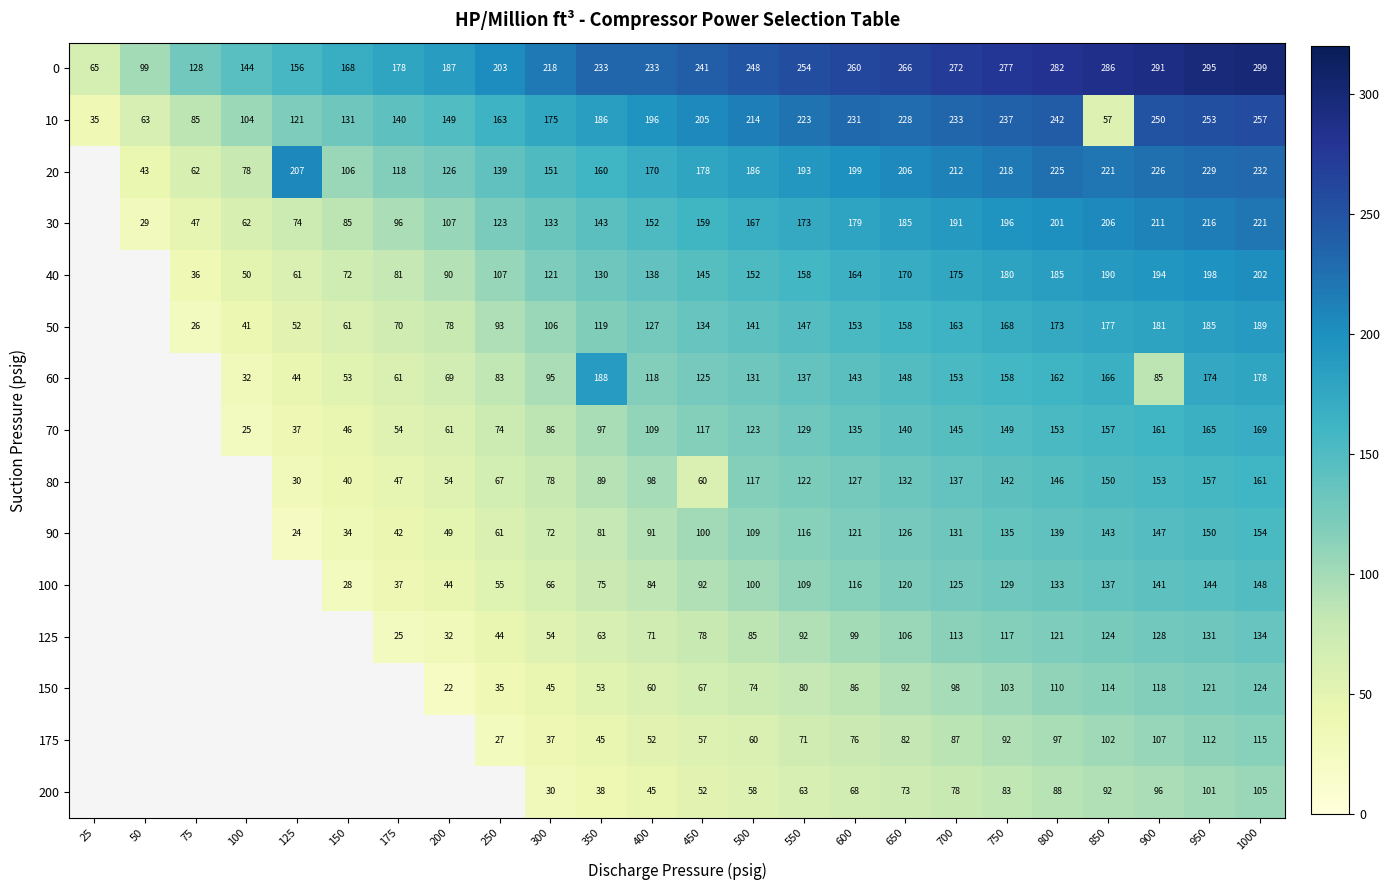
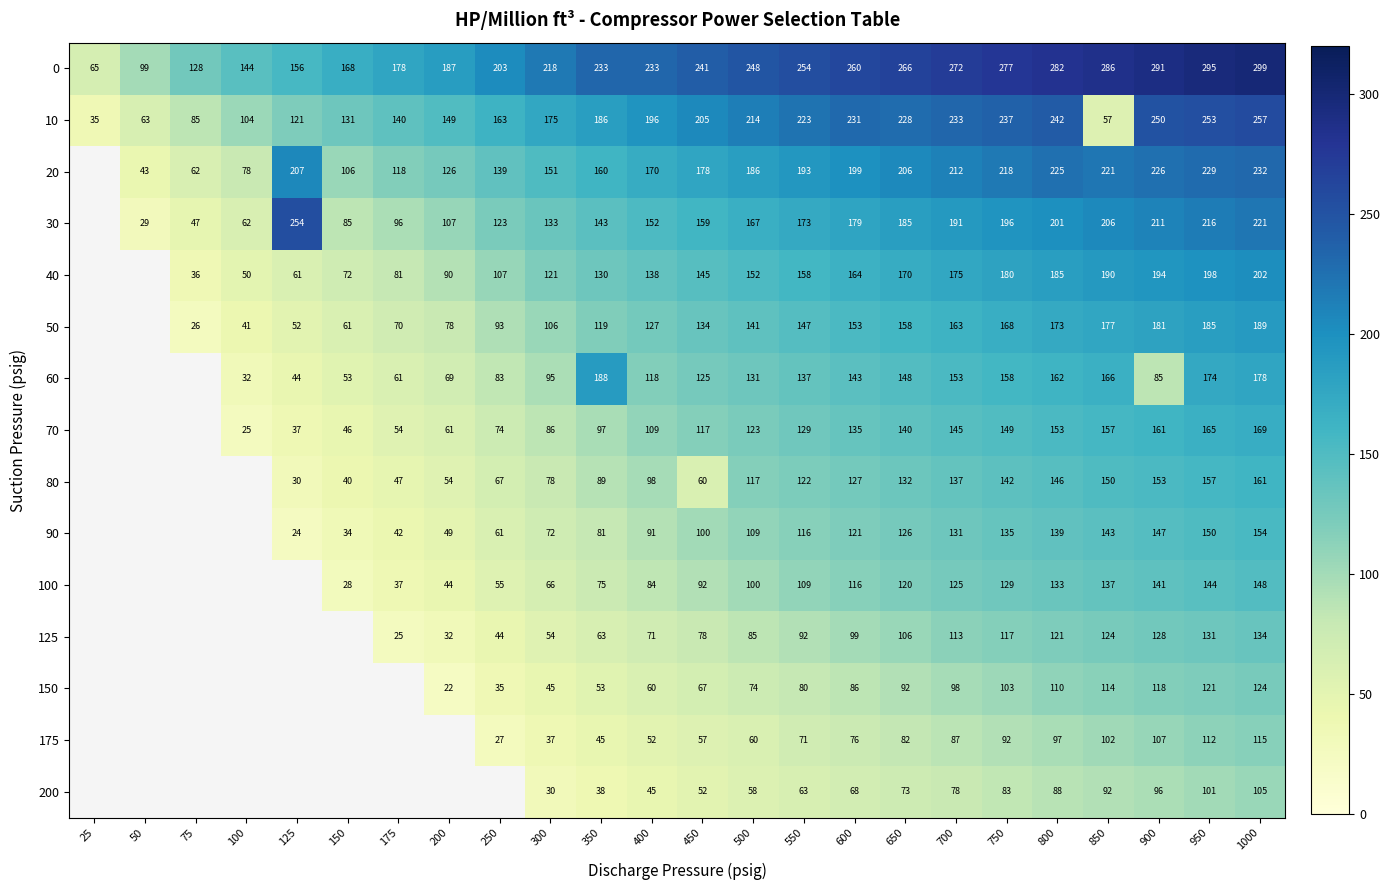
  {
    "30": {
      "50": 29,
      "75": 47,
      "100": 62,
-     "125": 74,
+     "125": 254,
      "150": 85,
      "175": 96,
      "200": 107,
      "250": 123,
      "300": 133,
      "350": 143,
      "400": 152,
      "450": 159,
      "500": 167,
      "550": 173,
      "600": 179,
      "650": 185,
      "700": 191,
      "750": 196,
      "800": 201,
      "850": 206,
      "900": 211,
      "950": 216,
      "1000": 221
    }
  }
